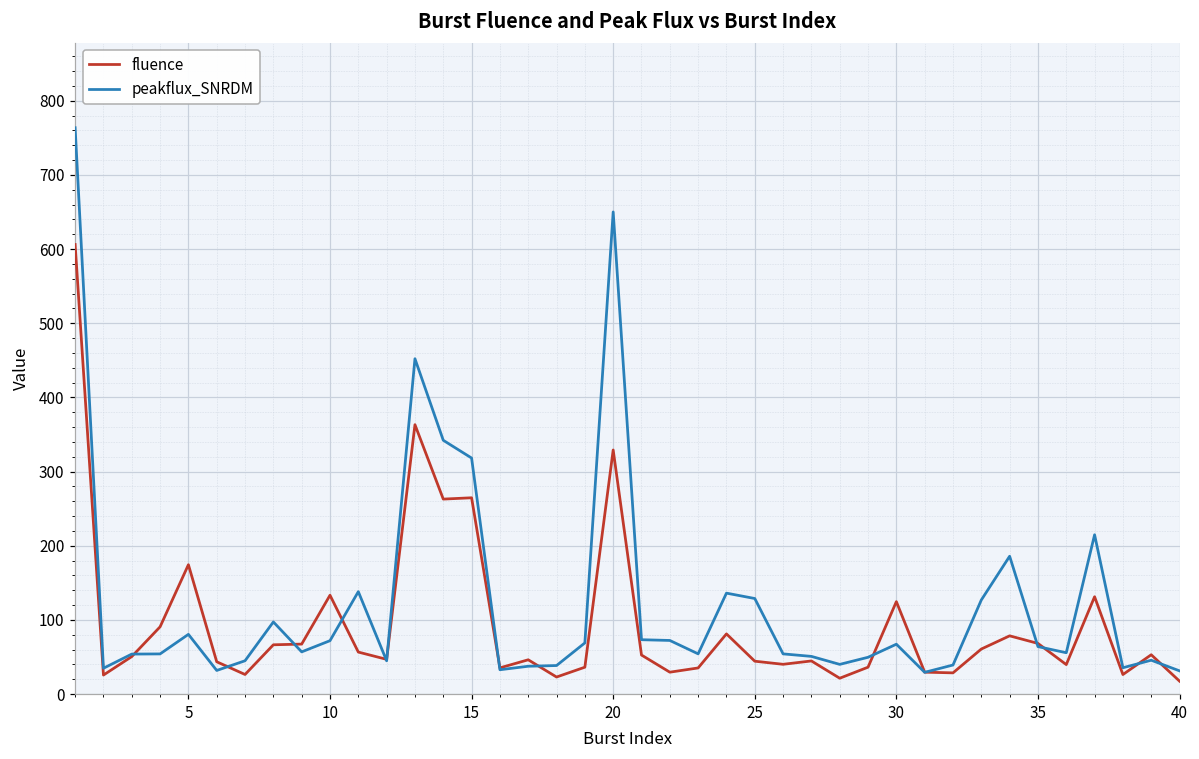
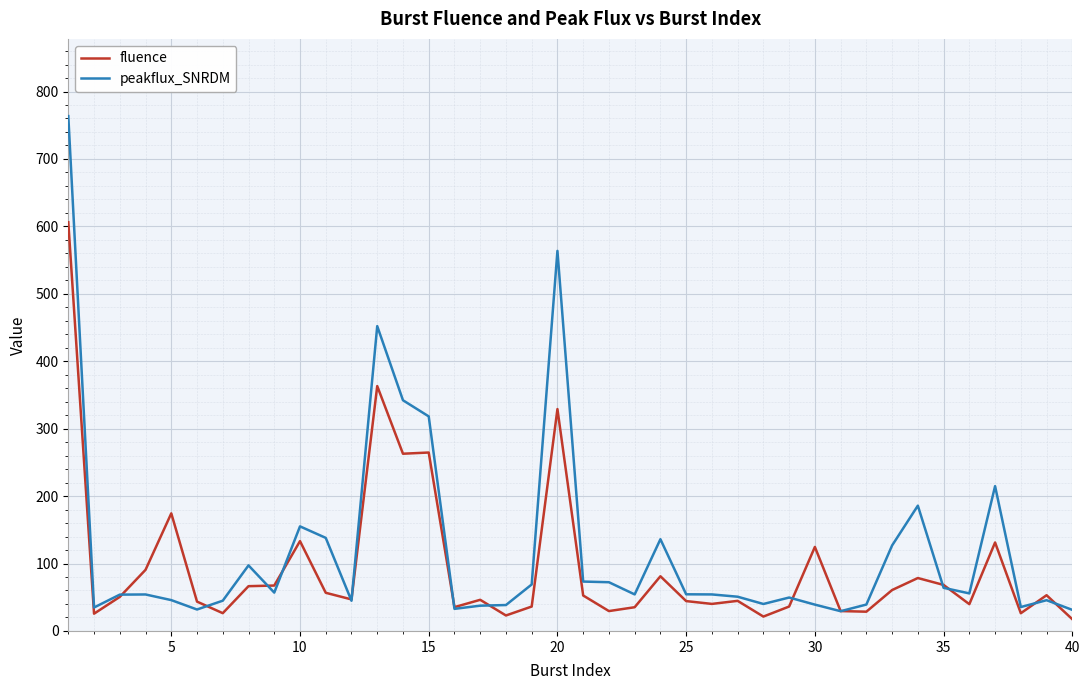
  {
    "fluence": {
      "5": 170,
      "10": 130,
      "15": 260,
      "20": 330,
      "25": 40,
      "30": 120,
      "35": 70,
      "40": 20
    },
    "peakflux_SNRDM": {
-     "5": 80,
-     "10": 70,
+     "5": 50,
+     "10": 160,
      "15": 320,
-     "20": 650,
-     "25": 130,
-     "30": 70,
+     "20": 560,
+     "25": 50,
+     "30": 40,
      "35": 60,
      "40": 30
    }
  }
